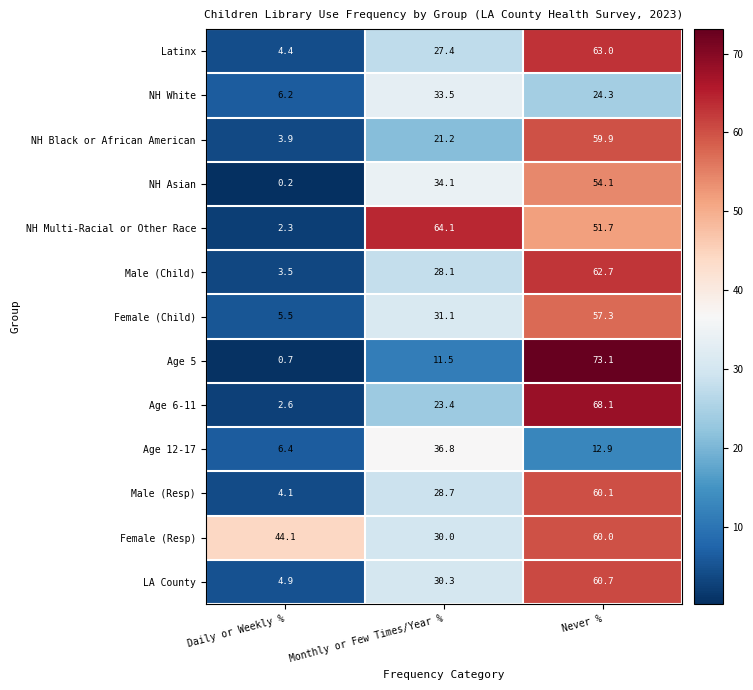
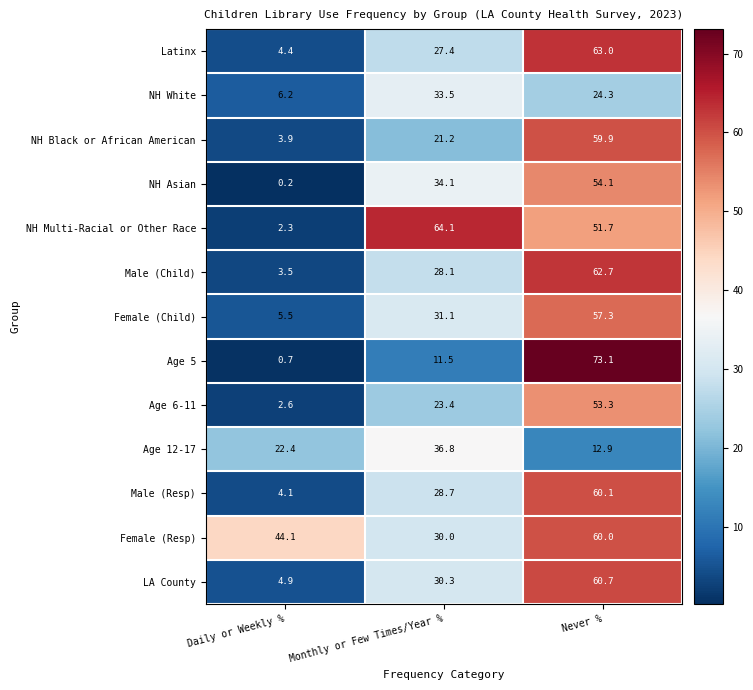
  {
    "Latinx": {
      "Daily or Weekly %": 4.4,
      "Monthly or Few Times/Year %": 27.4,
      "Never %": 63.0
    },
    "NH White": {
      "Daily or Weekly %": 6.2,
      "Monthly or Few Times/Year %": 33.5,
      "Never %": 24.3
    },
    "NH Black or African American": {
      "Daily or Weekly %": 3.9,
      "Monthly or Few Times/Year %": 21.2,
      "Never %": 59.9
    },
    "NH Asian": {
      "Daily or Weekly %": 0.2,
      "Monthly or Few Times/Year %": 34.1,
      "Never %": 54.1
    },
    "NH Multi-Racial or Other Race": {
      "Daily or Weekly %": 2.3,
      "Monthly or Few Times/Year %": 64.1,
      "Never %": 51.7
    },
    "Male (Child)": {
      "Daily or Weekly %": 3.5,
      "Monthly or Few Times/Year %": 28.1,
      "Never %": 62.7
    },
    "Female (Child)": {
      "Daily or Weekly %": 5.5,
      "Monthly or Few Times/Year %": 31.1,
      "Never %": 57.3
    },
    "Age 5": {
      "Daily or Weekly %": 0.7,
      "Monthly or Few Times/Year %": 11.5,
      "Never %": 73.1
    },
    "Age 6-11": {
      "Daily or Weekly %": 2.6,
      "Monthly or Few Times/Year %": 23.4,
-     "Never %": 68.1
+     "Never %": 53.3
    },
    "Age 12-17": {
-     "Daily or Weekly %": 6.4,
+     "Daily or Weekly %": 22.4,
      "Monthly or Few Times/Year %": 36.8,
      "Never %": 12.9
    },
    "Male (Resp)": {
      "Daily or Weekly %": 4.1,
      "Monthly or Few Times/Year %": 28.7,
      "Never %": 60.1
    },
    "Female (Resp)": {
      "Daily or Weekly %": 44.1,
      "Monthly or Few Times/Year %": 30.0,
      "Never %": 60.0
    },
    "LA County": {
      "Daily or Weekly %": 4.9,
      "Monthly or Few Times/Year %": 30.3,
      "Never %": 60.7
    }
  }
